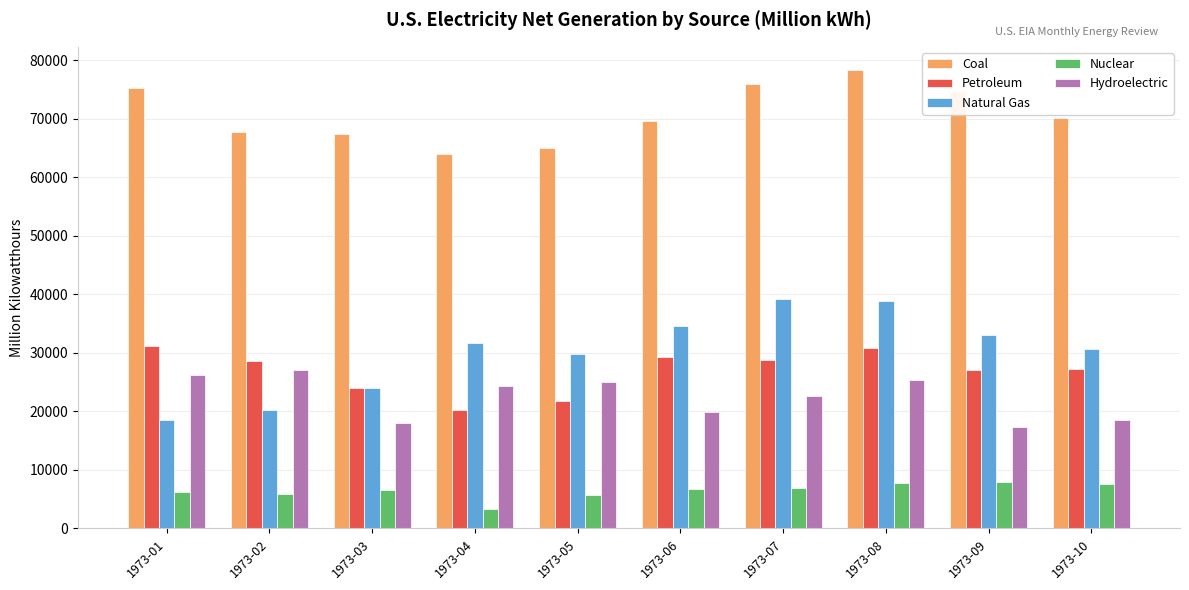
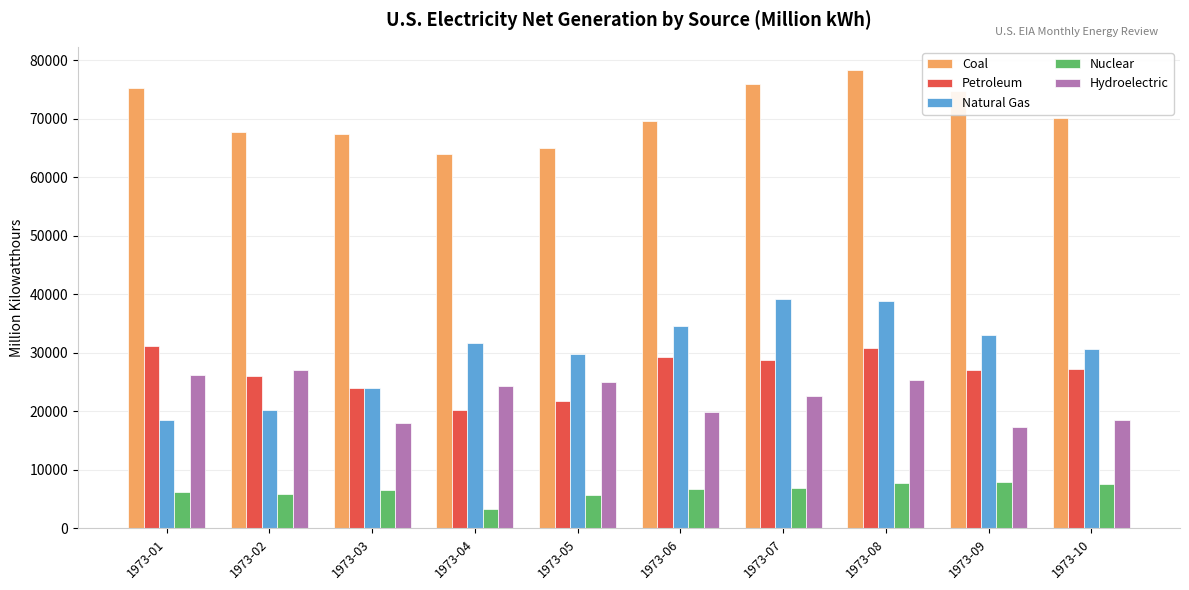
  {
    "Coal": {
      "1973-01": 75000,
      "1973-02": 68000,
      "1973-03": 67000,
      "1973-04": 64000,
      "1973-05": 65000,
      "1973-06": 70000,
      "1973-07": 76000,
      "1973-08": 78000,
      "1973-10": 70000
    },
    "Petroleum": {
      "1973-01": 31000,
-     "1973-02": 29000,
+     "1973-02": 26000,
      "1973-03": 24000,
      "1973-04": 20000,
      "1973-05": 22000,
      "1973-06": 29000,
      "1973-07": 29000,
      "1973-08": 31000,
      "1973-09": 27000,
      "1973-10": 27000
    },
    "Natural Gas": {
      "1973-01": 19000,
      "1973-02": 20000,
      "1973-03": 24000,
      "1973-04": 32000,
      "1973-05": 30000,
      "1973-06": 35000,
      "1973-07": 39000,
      "1973-08": 39000,
      "1973-09": 33000,
      "1973-10": 31000
    },
    "Nuclear": {
      "1973-01": 6000,
      "1973-02": 6000,
      "1973-03": 7000,
      "1973-04": 3000,
      "1973-05": 6000,
      "1973-06": 7000,
      "1973-07": 7000,
      "1973-08": 8000,
      "1973-09": 8000,
      "1973-10": 8000
    },
    "Hydroelectric": {
      "1973-01": 26000,
      "1973-02": 27000,
      "1973-03": 18000,
      "1973-04": 24000,
      "1973-05": 25000,
      "1973-06": 20000,
      "1973-07": 23000,
      "1973-08": 25000,
      "1973-09": 17000,
      "1973-10": 18000
    }
  }
